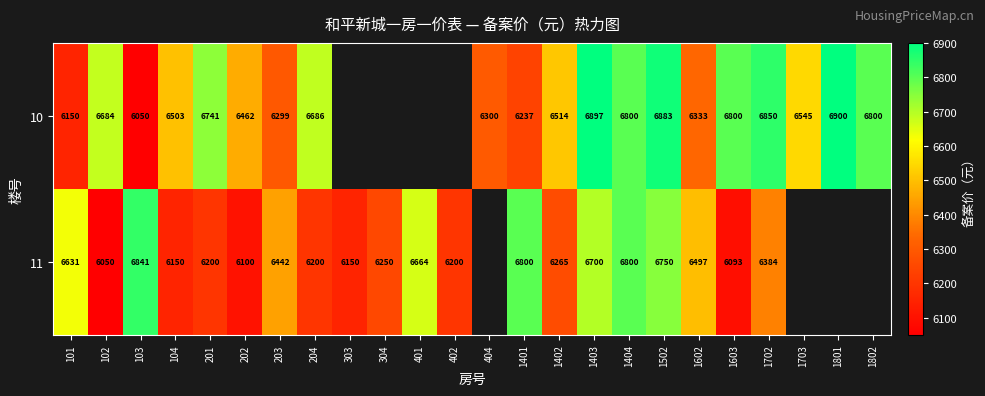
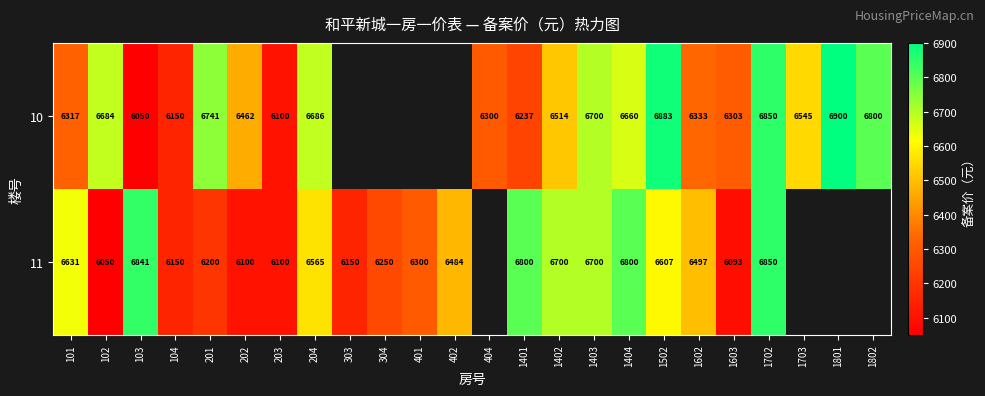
  {
    "10": {
-     "101": 6150,
+     "101": 6317,
      "102": 6684,
      "103": 6050,
-     "104": 6503,
+     "104": 6150,
      "201": 6741,
      "202": 6462,
-     "203": 6299,
+     "203": 6100,
      "204": 6686,
      "404": 6300,
      "1401": 6237,
      "1402": 6514,
-     "1403": 6897,
-     "1404": 6800,
+     "1403": 6700,
+     "1404": 6660,
      "1502": 6883,
      "1602": 6333,
-     "1603": 6800,
+     "1603": 6303,
      "1702": 6850,
      "1703": 6545,
      "1801": 6900,
      "1802": 6800
    },
    "11": {
      "101": 6631,
      "102": 6050,
      "103": 6841,
      "104": 6150,
      "201": 6200,
      "202": 6100,
-     "203": 6442,
-     "204": 6200,
+     "203": 6100,
+     "204": 6565,
      "303": 6150,
      "304": 6250,
-     "401": 6664,
-     "402": 6200,
+     "401": 6300,
+     "402": 6484,
      "1401": 6800,
-     "1402": 6265,
+     "1402": 6700,
      "1403": 6700,
      "1404": 6800,
-     "1502": 6750,
+     "1502": 6607,
      "1602": 6497,
      "1603": 6093,
-     "1702": 6384
+     "1702": 6850
    }
  }
